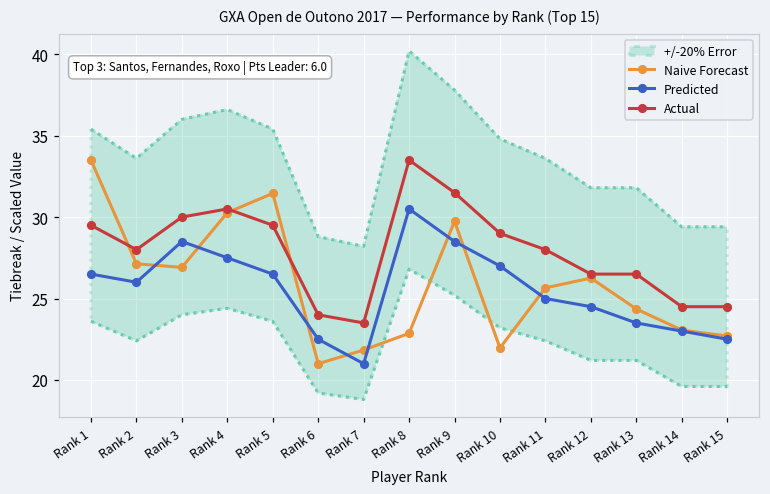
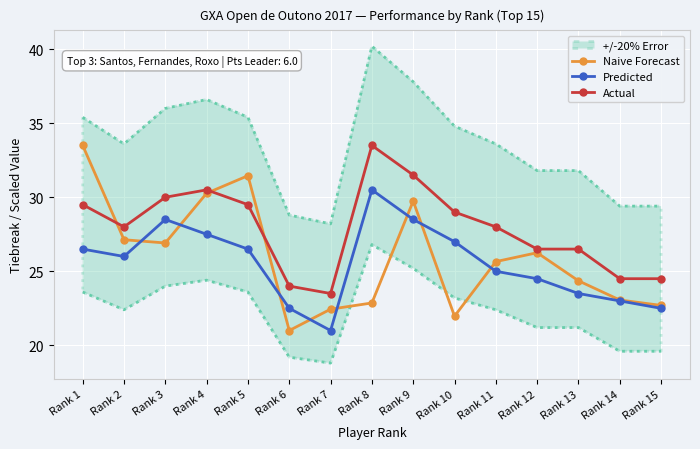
  {
    "Naive Forecast": {
      "Rank 1": 33.5,
      "Rank 2": 27.1,
      "Rank 3": 26.9,
      "Rank 4": 30.3,
      "Rank 5": 31.5,
      "Rank 6": 21.0,
-     "Rank 7": 21.8,
+     "Rank 7": 22.4,
      "Rank 8": 22.9,
      "Rank 9": 29.7,
      "Rank 10": 22.0,
      "Rank 11": 25.7,
      "Rank 12": 26.3,
      "Rank 13": 24.4,
      "Rank 15": 22.7
    },
    "Predicted": {
      "Rank 1": 26.5,
      "Rank 2": 26.0,
      "Rank 3": 28.5,
      "Rank 4": 27.5,
      "Rank 5": 26.5,
      "Rank 6": 22.5,
      "Rank 7": 21.0,
      "Rank 8": 30.5,
      "Rank 9": 28.5,
      "Rank 10": 27.0,
      "Rank 11": 25.0,
      "Rank 12": 24.5,
      "Rank 13": 23.5,
      "Rank 15": 22.5
    },
    "Actual": {
      "Rank 1": 29.5,
      "Rank 2": 28.0,
      "Rank 3": 30.0,
      "Rank 4": 30.5,
      "Rank 5": 29.5,
      "Rank 6": 24.0,
      "Rank 7": 23.5,
      "Rank 8": 33.5,
      "Rank 9": 31.5,
      "Rank 10": 29.0,
      "Rank 11": 28.0,
      "Rank 12": 26.5,
      "Rank 13": 26.5,
      "Rank 14": 24.5,
      "Rank 15": 24.5
    }
  }
